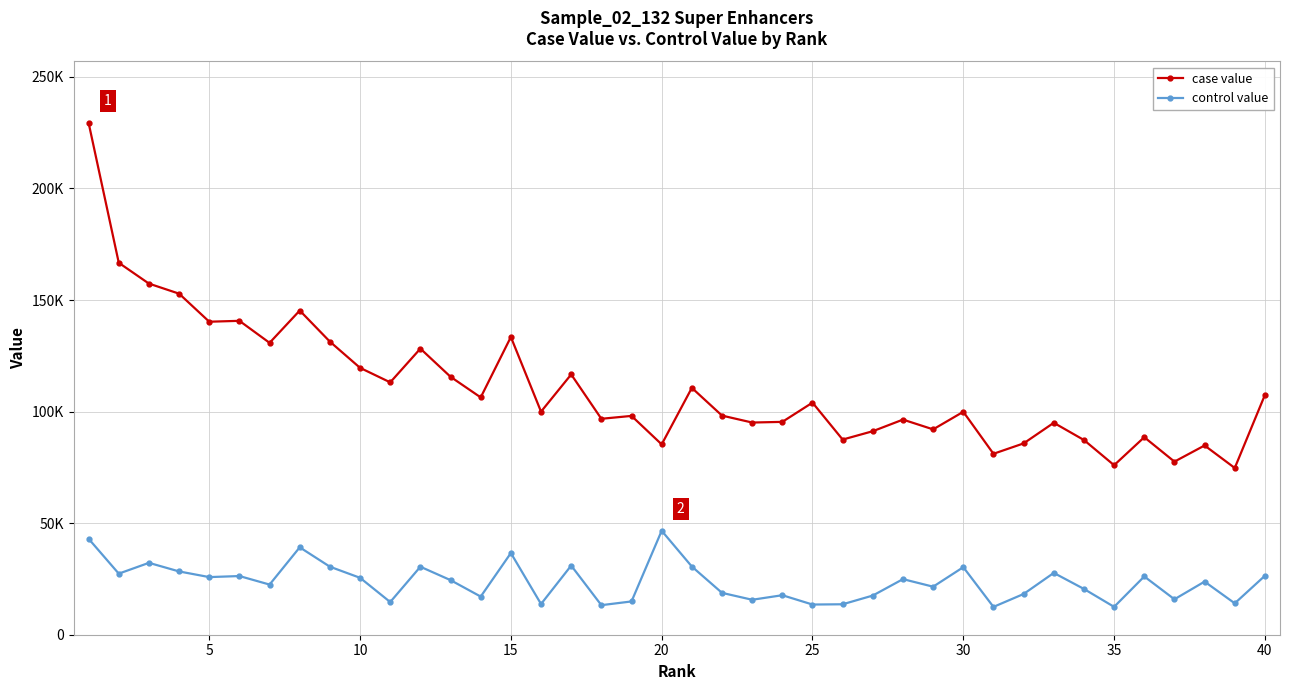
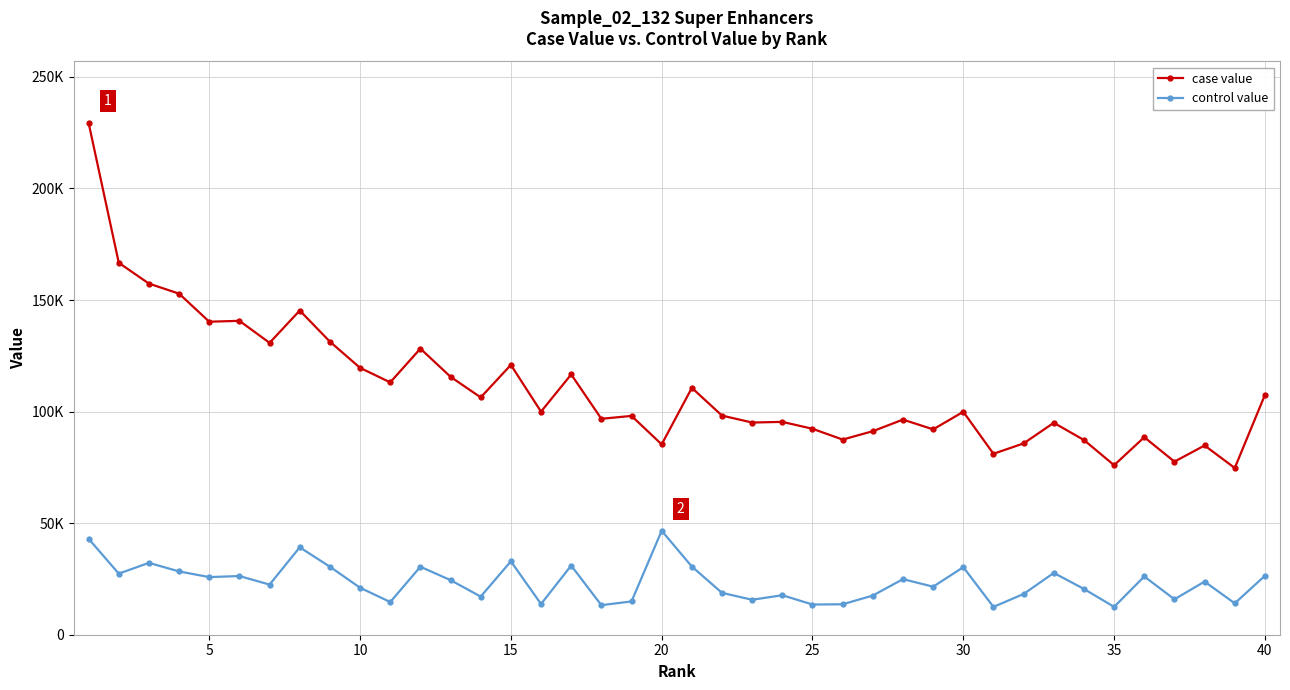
  {
    "case value": {
      "5": 140000,
      "10": 120000,
-     "15": 133000,
+     "15": 121000,
      "20": 85000,
-     "25": 104000,
+     "25": 92000,
      "30": 100000,
      "35": 76000,
      "40": 107000
    },
    "control value": {
      "5": 26000,
-     "10": 26000,
-     "15": 37000,
+     "10": 21000,
+     "15": 33000,
      "25": 14000,
      "30": 30000,
      "35": 12000,
      "40": 26000
    }
  }
